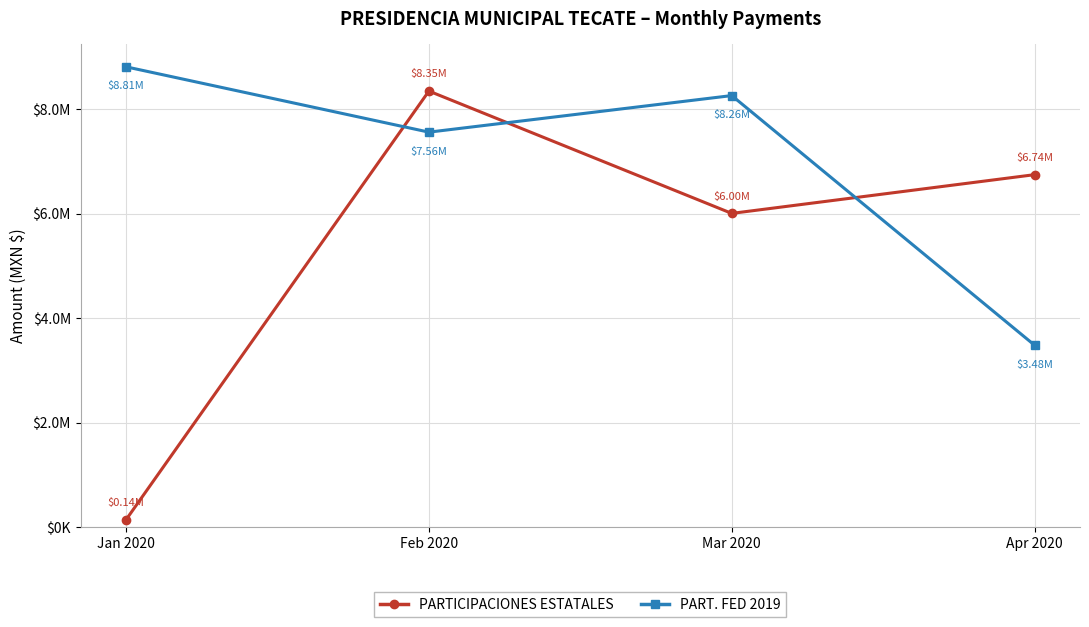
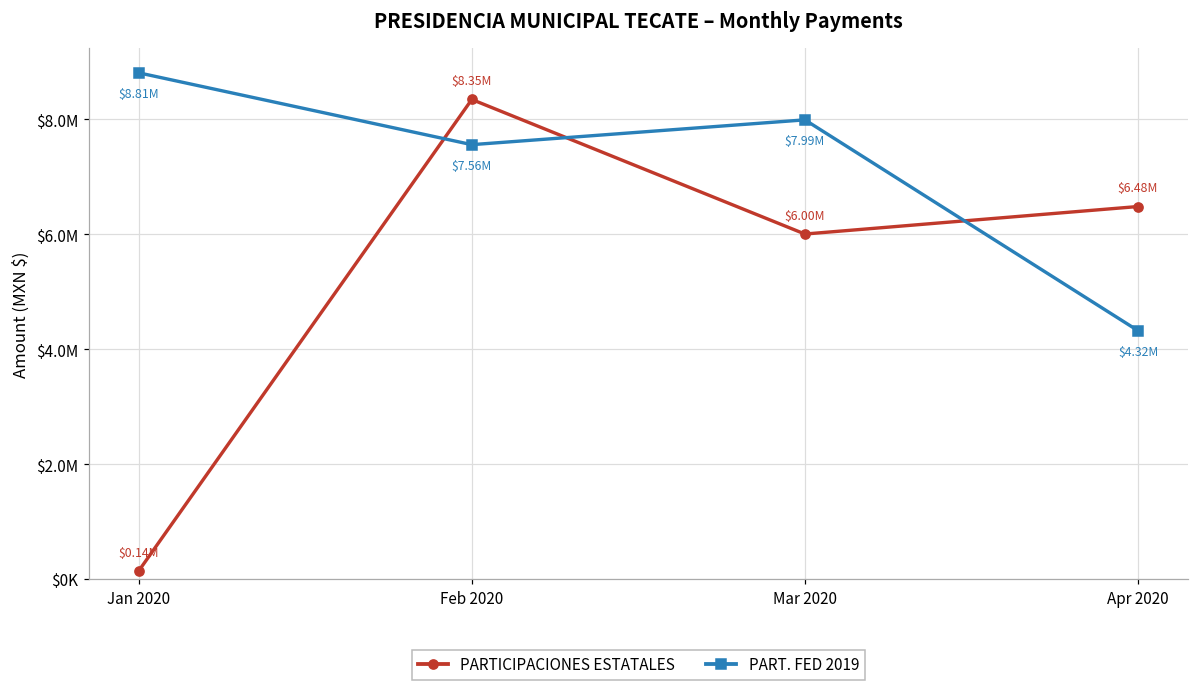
  {
    "PARTICIPACIONES ESTATALES": {
      "Jan 2020": "$0.14M",
      "Feb 2020": "$8.35M",
      "Mar 2020": "$6.00M",
-     "Apr 2020": "$6.74M"
+     "Apr 2020": "$6.48M"
    },
    "PART. FED 2019": {
      "Jan 2020": "$8.81M",
      "Feb 2020": "$7.56M",
-     "Mar 2020": "$8.26M",
-     "Apr 2020": "$3.48M"
+     "Mar 2020": "$7.99M",
+     "Apr 2020": "$4.32M"
    }
  }
